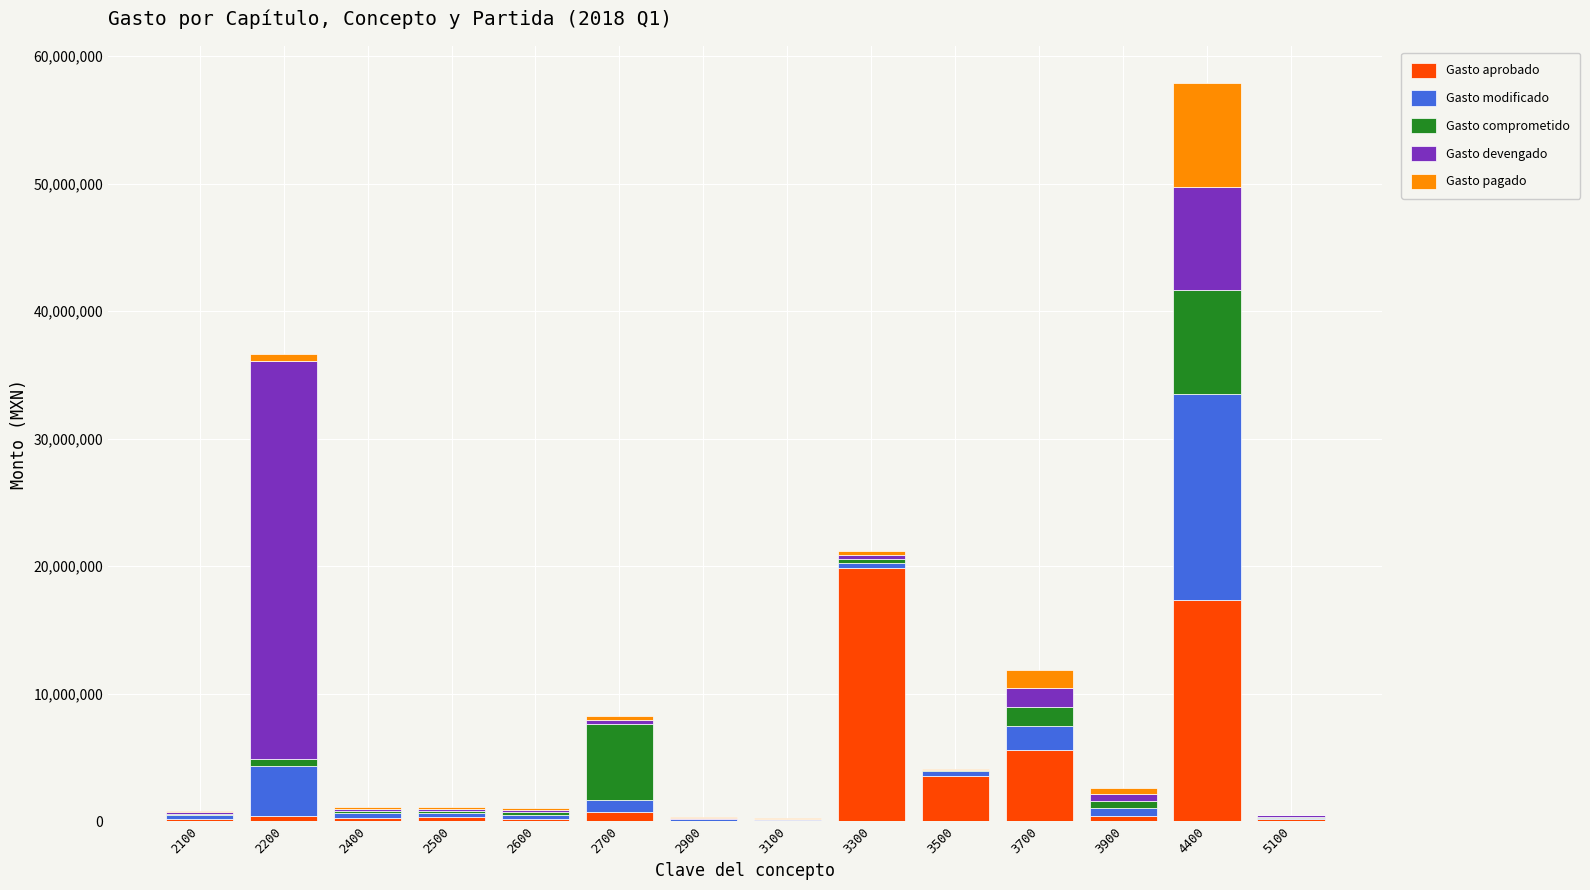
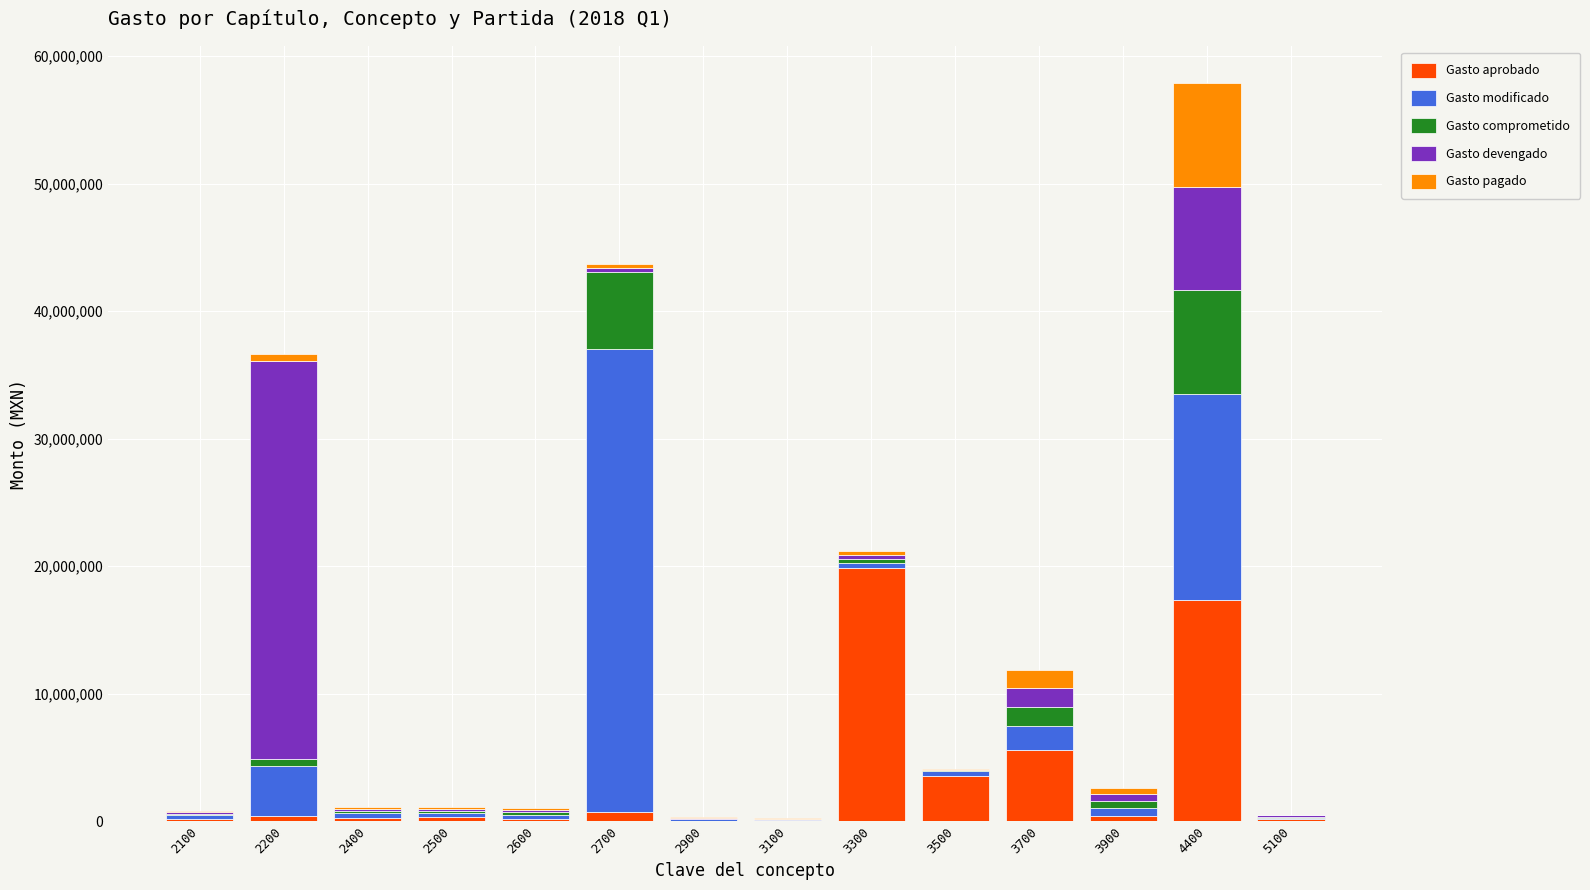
  {
    "Gasto aprobado": {
      "2200": "400,000",
      "2400": "200,000",
      "2500": "400,000",
      "2700": "700,000",
      "3300": "19,800,000",
      "3500": "3,500,000",
      "3700": "5,600,000",
      "3900": "400,000",
      "4400": "17,400,000"
    },
    "Gasto modificado": {
      "2100": "300,000",
      "2200": "3,900,000",
      "2400": "400,000",
      "2500": "300,000",
      "2600": "300,000",
-     "2700": "900,000",
+     "2700": "36,300,000",
      "3300": "400,000",
      "3500": "400,000",
      "3700": "1,900,000",
      "3900": "700,000",
      "4400": "16,100,000"
    },
    "Gasto comprometido": {
      "2200": "600,000",
      "2700": "6,000,000",
      "3300": "300,000",
      "3700": "1,500,000",
      "3900": "500,000",
      "4400": "8,100,000"
    },
    "Gasto devengado": {
      "2200": "31,200,000",
      "2700": "300,000",
      "3300": "300,000",
      "3700": "1,500,000",
      "3900": "500,000",
      "4400": "8,100,000"
    },
    "Gasto pagado": {
      "2200": "500,000",
      "2700": "300,000",
      "3300": "300,000",
      "3700": "1,500,000",
      "3900": "500,000",
      "4400": "8,100,000"
    }
  }
